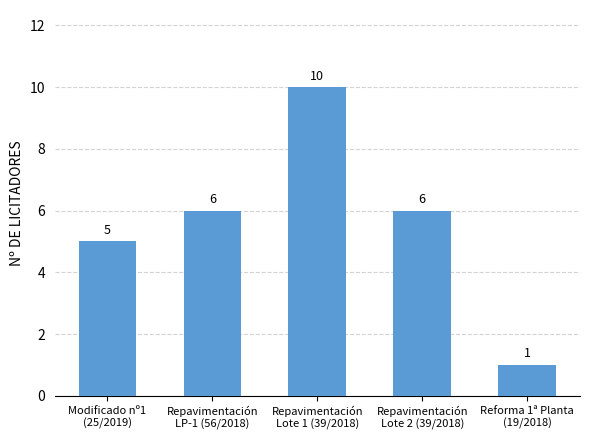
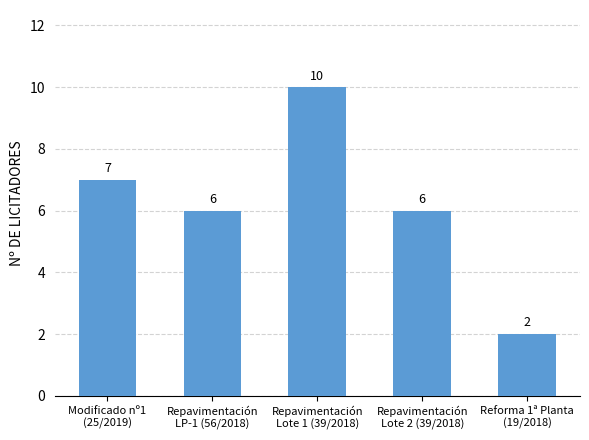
  {
-   "Modificado nº1 (25/2019)": 5,
+   "Modificado nº1 (25/2019)": 7,
    "Repavimentación LP-1 (56/2018)": 6,
    "Repavimentación Lote 1 (39/2018)": 10,
    "Repavimentación Lote 2 (39/2018)": 6,
-   "Reforma 1ª Planta (19/2018)": 1
+   "Reforma 1ª Planta (19/2018)": 2
  }
